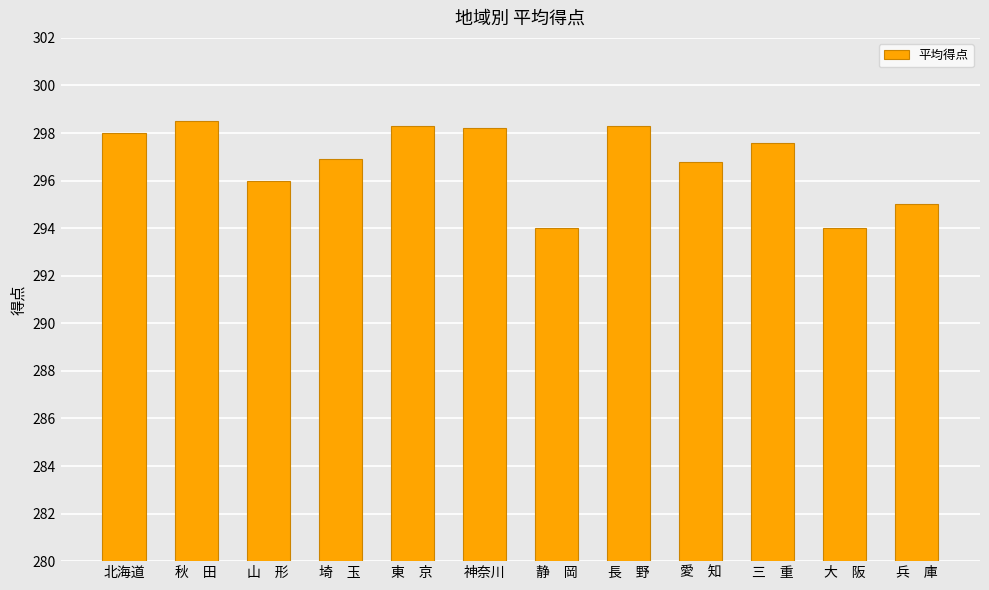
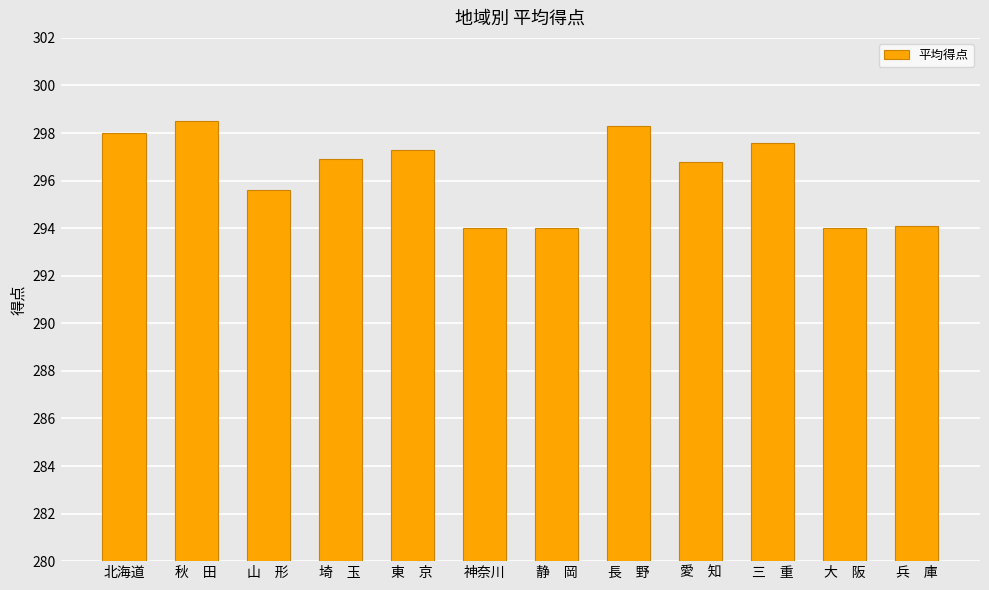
  {
    "北海道": 298.0,
    "秋 田": 298.5,
-   "山 形": 296.0,
+   "山 形": 295.6,
    "埼 玉": 296.9,
-   "東 京": 298.3,
-   "神奈川": 298.2,
+   "東 京": 297.3,
+   "神奈川": 294.0,
    "静 岡": 294.0,
    "長 野": 298.3,
    "愛 知": 296.8,
    "三 重": 297.6,
    "大 阪": 294.0,
-   "兵 庫": 295.0
+   "兵 庫": 294.1
  }
